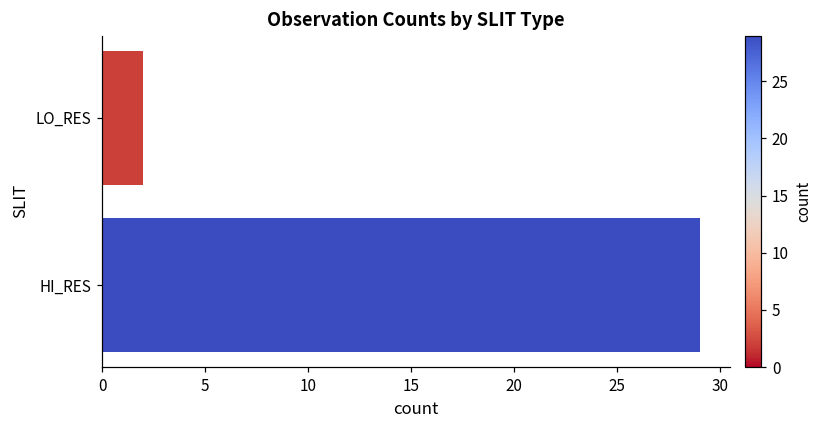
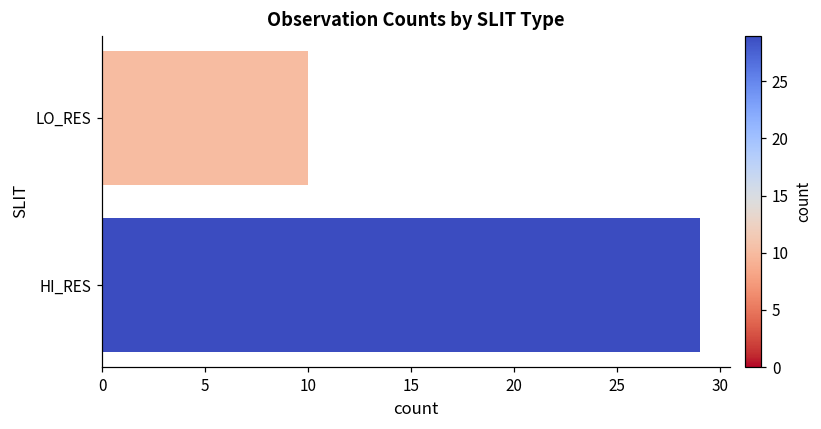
  {
-   "LO_RES": 2,
+   "LO_RES": 10,
    "HI_RES": 29
  }
